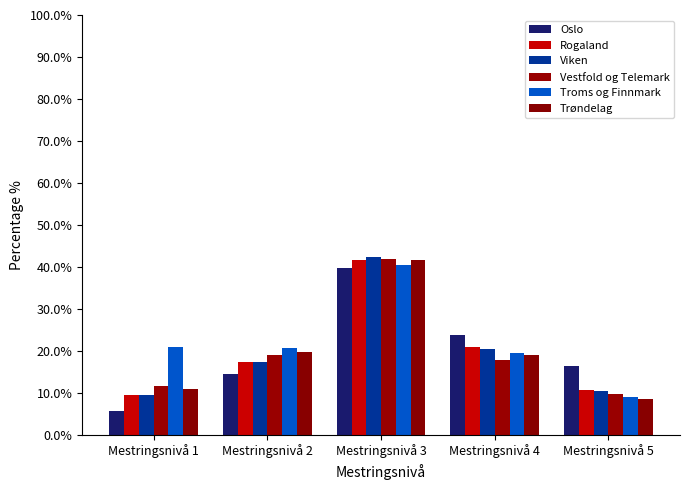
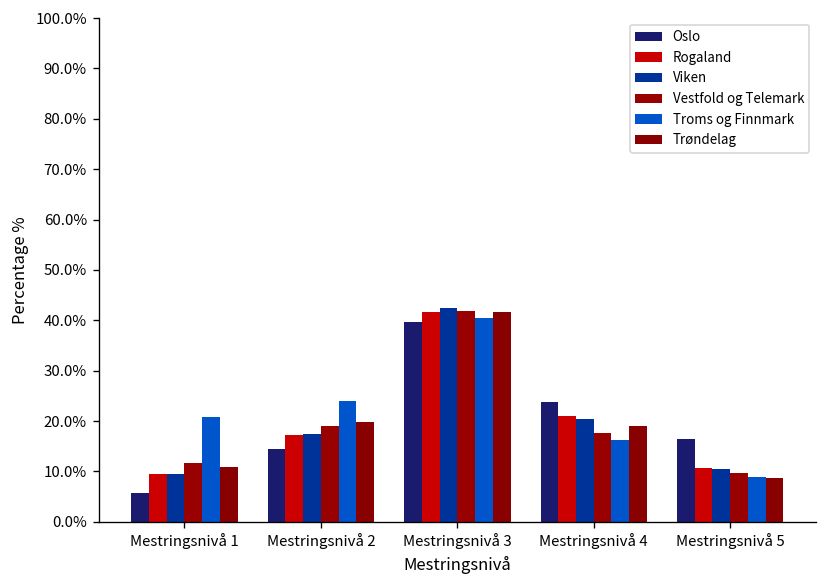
  {
    "Troms og Finnmark": {
      "Mestringsnivå 1": "21%",
-     "Mestringsnivå 2": "21%",
+     "Mestringsnivå 2": "24%",
      "Mestringsnivå 3": "41%",
-     "Mestringsnivå 4": "20%",
+     "Mestringsnivå 4": "16%",
      "Mestringsnivå 5": "9%"
    }
  }
